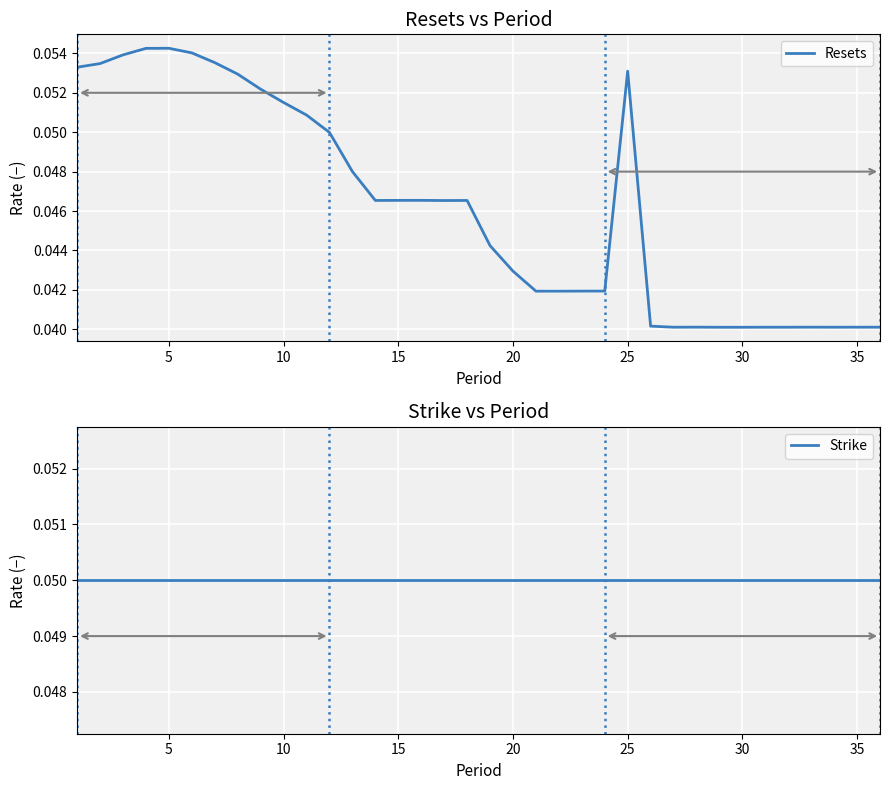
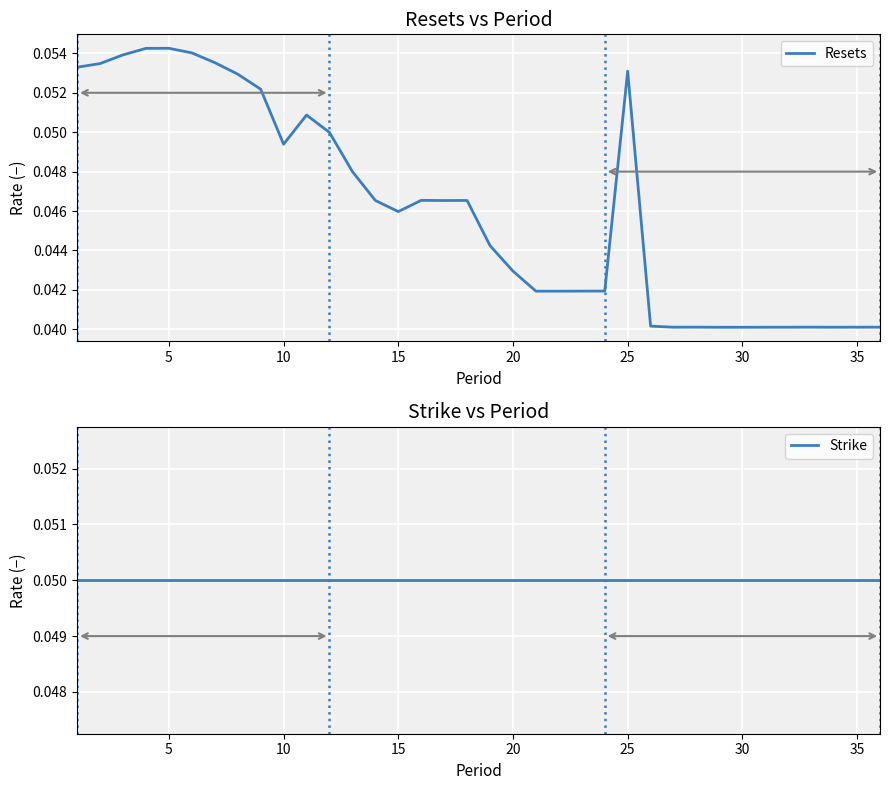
  {
    "Resets vs Period": {
      "5": 0.0543,
-     "10": 0.0515,
-     "15": 0.0465,
+     "10": 0.0494,
+     "15": 0.0460,
      "20": 0.0430,
      "25": 0.0531,
      "30": 0.0401,
      "35": 0.0401
    },
    "Strike vs Period": {
      "5": 0.0500,
      "10": 0.0500,
      "15": 0.0500,
      "20": 0.0500,
      "25": 0.0500,
      "30": 0.0500,
      "35": 0.0500
    }
  }
